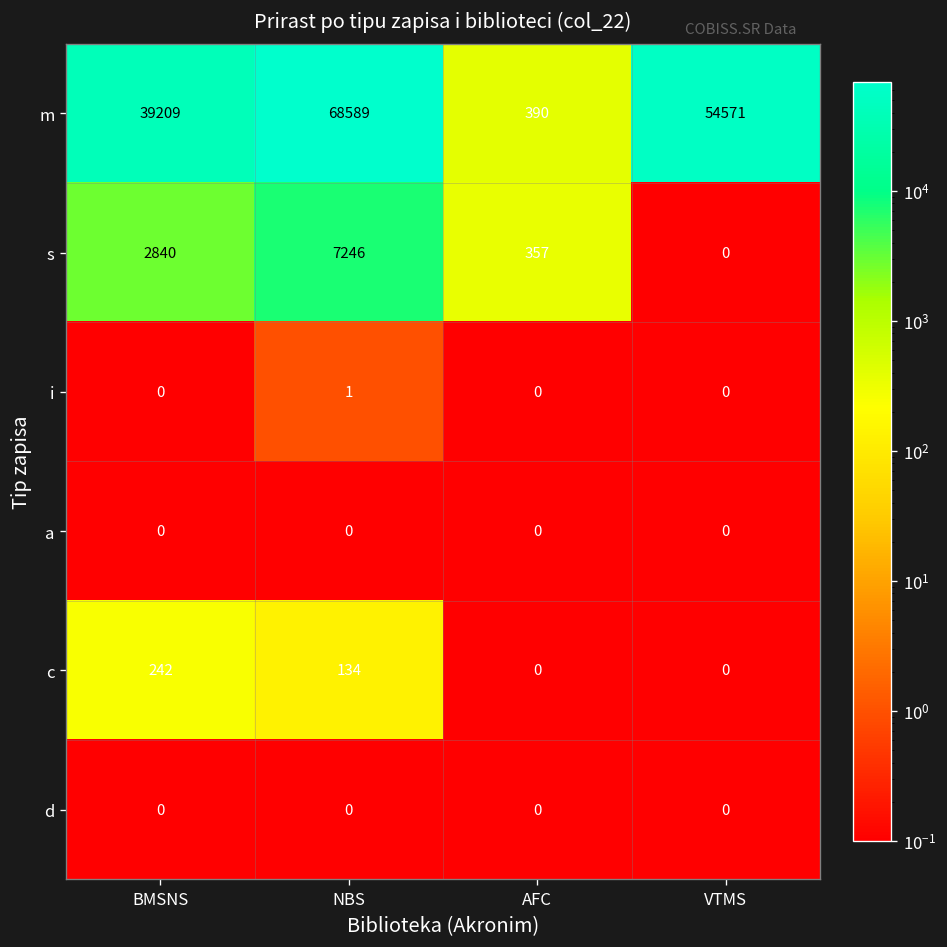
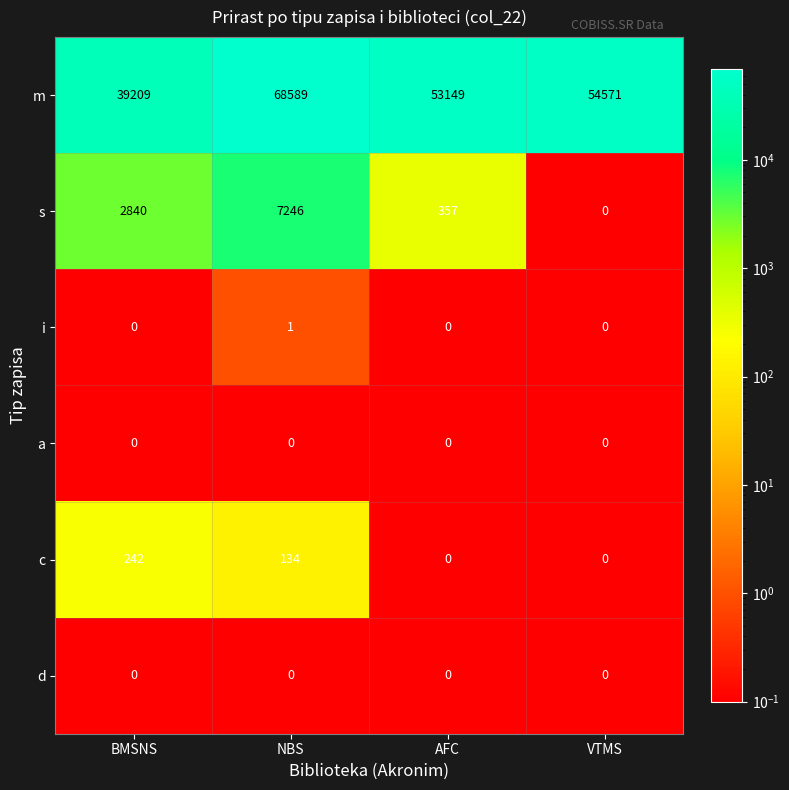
  {
    "m": {
      "BMSNS": 39209,
      "NBS": 68589,
-     "AFC": 390,
+     "AFC": 53149,
      "VTMS": 54571
    },
    "s": {
      "BMSNS": 2840,
      "NBS": 7246,
      "AFC": 357,
      "VTMS": 0
    },
    "i": {
      "BMSNS": 0,
      "NBS": 1,
      "AFC": 0,
      "VTMS": 0
    },
    "a": {
      "BMSNS": 0,
      "NBS": 0,
      "AFC": 0,
      "VTMS": 0
    },
    "c": {
      "BMSNS": 242,
      "NBS": 134,
      "AFC": 0,
      "VTMS": 0
    },
    "d": {
      "BMSNS": 0,
      "NBS": 0,
      "AFC": 0,
      "VTMS": 0
    }
  }
